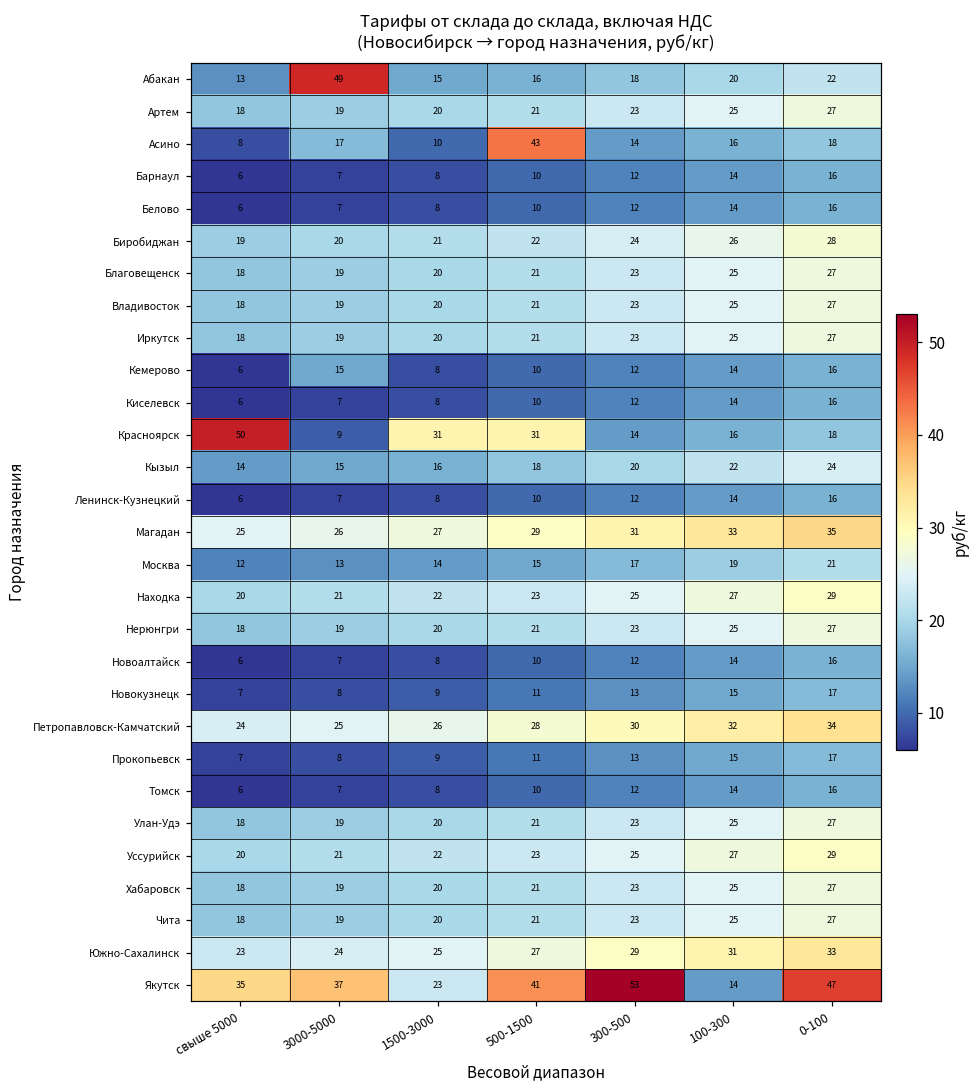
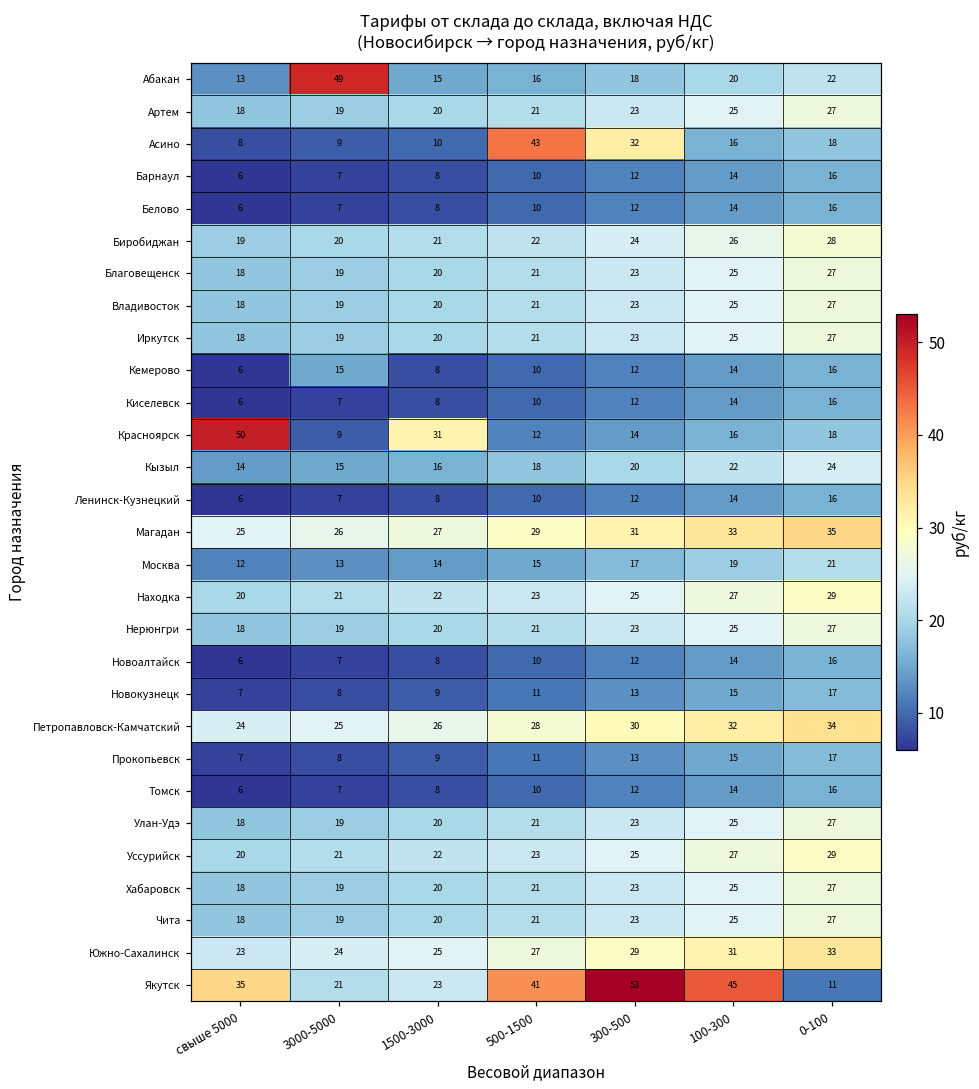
  {
    "Асино": {
      "свыше 5000": 8,
-     "3000-5000": 17,
+     "3000-5000": 9,
      "1500-3000": 10,
      "500-1500": 43,
-     "300-500": 14,
+     "300-500": 32,
      "100-300": 16,
      "0-100": 18
    },
    "Красноярск": {
      "свыше 5000": 50,
      "3000-5000": 9,
      "1500-3000": 31,
-     "500-1500": 31,
+     "500-1500": 12,
      "300-500": 14,
      "100-300": 16,
      "0-100": 18
    },
    "Якутск": {
      "свыше 5000": 35,
-     "3000-5000": 37,
+     "3000-5000": 21,
      "1500-3000": 23,
      "500-1500": 41,
      "300-500": 53,
-     "100-300": 14,
-     "0-100": 47
+     "100-300": 45,
+     "0-100": 11
    }
  }
